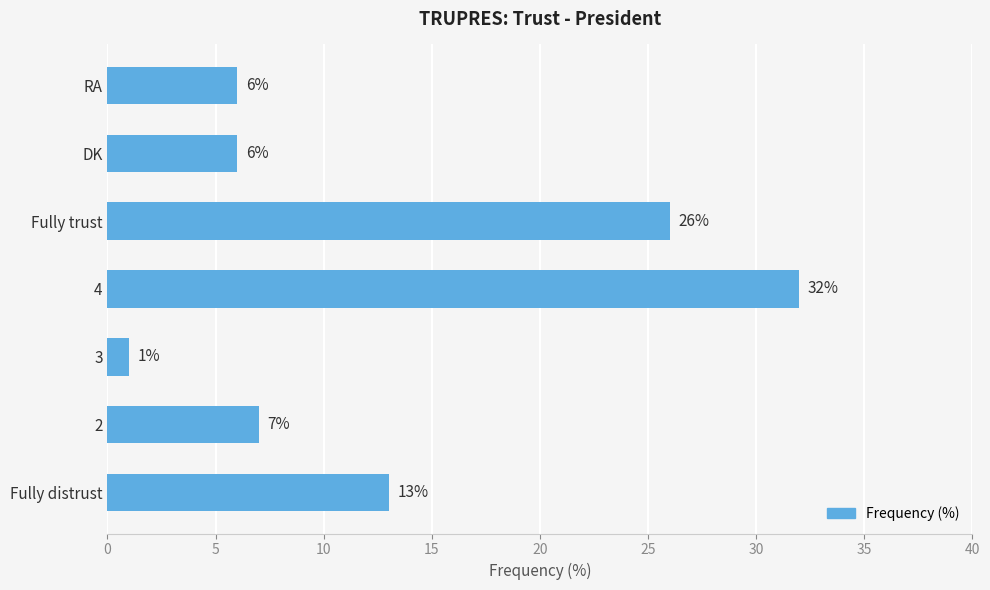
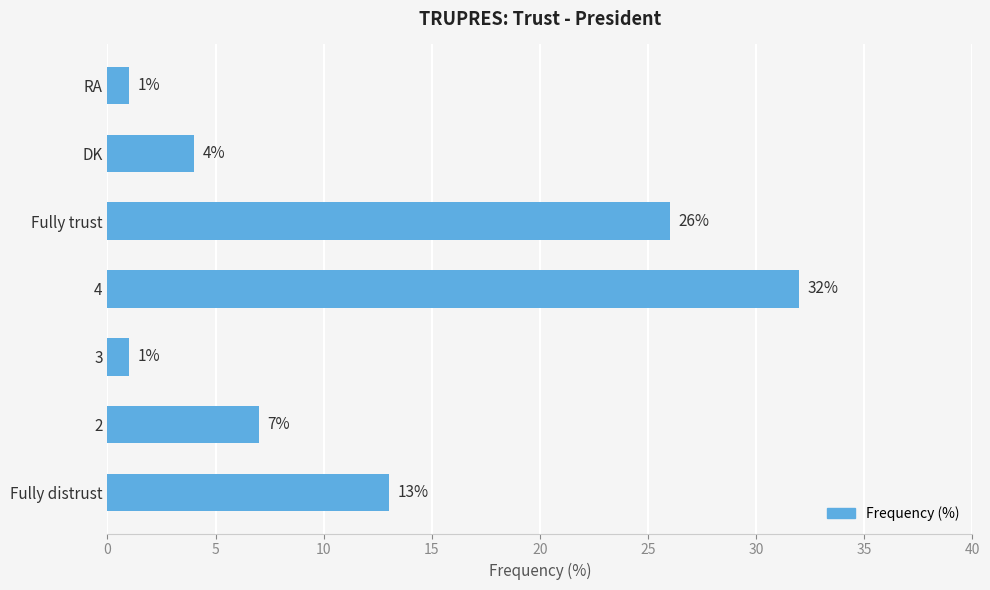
  {
-   "RA": "6%",
-   "DK": "6%",
+   "RA": "1%",
+   "DK": "4%",
    "Fully trust": "26%",
    "4": "32%",
    "3": "1%",
    "2": "7%",
    "Fully distrust": "13%"
  }
